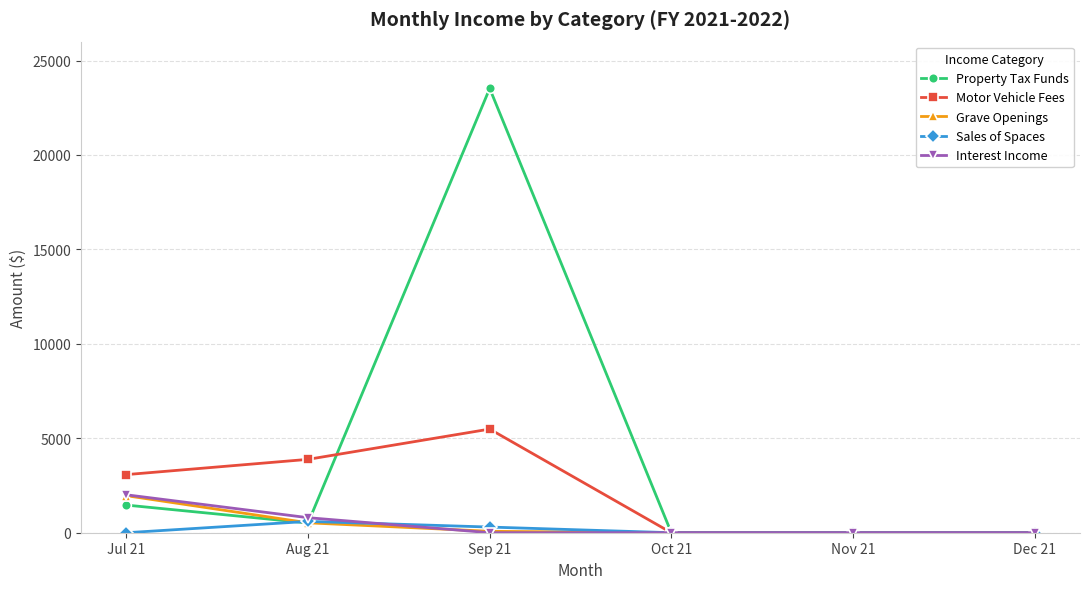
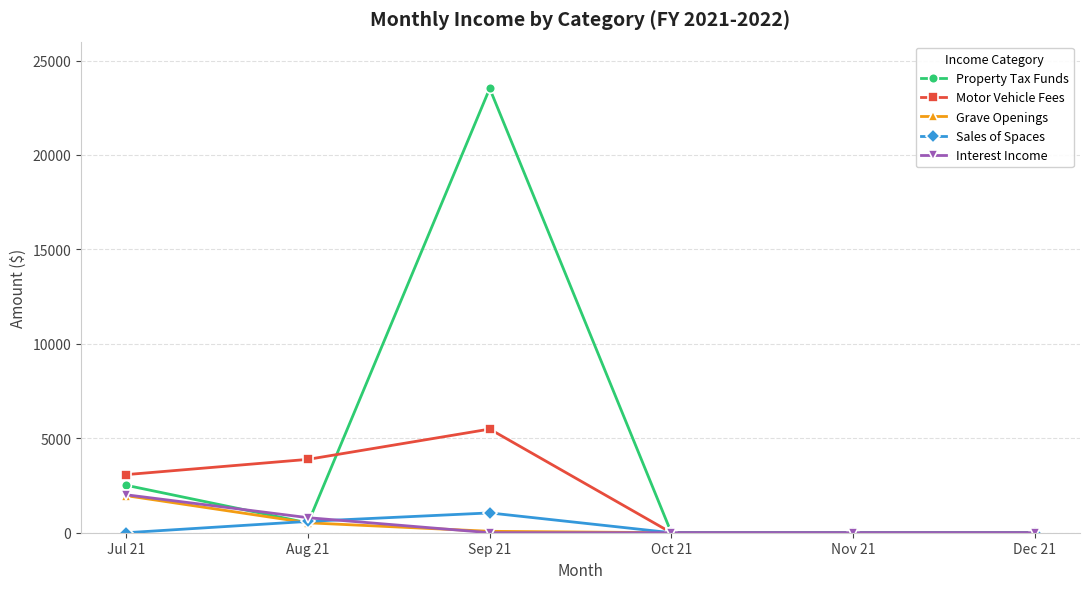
  {
    "Property Tax Funds": {
-     "Jul 21": 1500,
+     "Jul 21": 2500,
      "Sep 21": 23500
    },
    "Motor Vehicle Fees": {
      "Jul 21": 3100,
      "Aug 21": 3900,
      "Sep 21": 5500
    },
    "Sales of Spaces": {
      "Jul 21": 0,
-     "Sep 21": 300
+     "Sep 21": 1000
    },
    "Interest Income": {
      "Aug 21": 800
    }
  }
